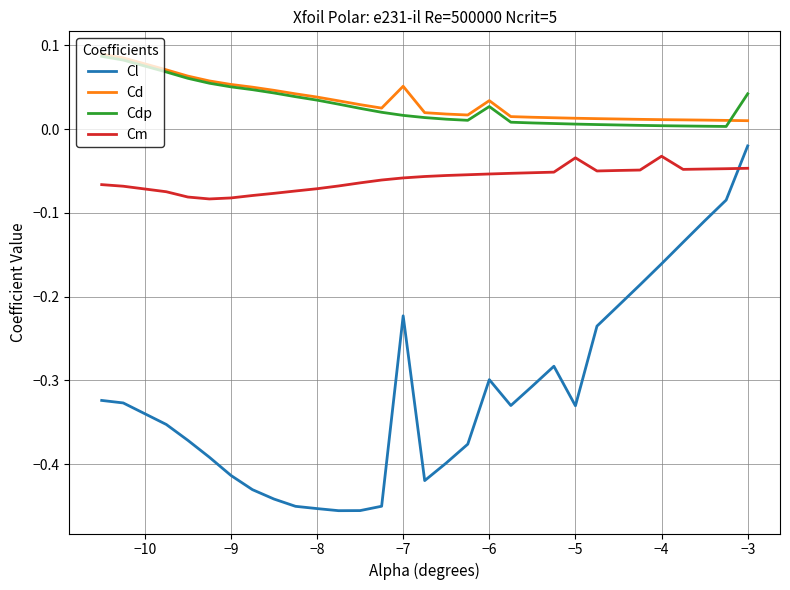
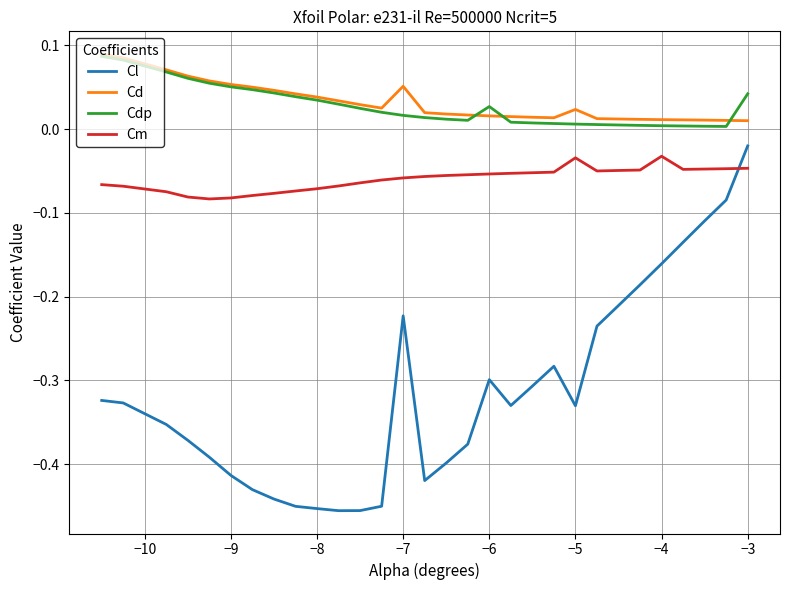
  {
    "Cl": {
      "−9": -0.41,
      "−8": -0.45,
      "−7": -0.22,
      "−6": -0.30,
      "−5": -0.33,
      "−4": -0.16,
      "−3": -0.02
    },
    "Cd": {
      "−8": 0.04,
      "−7": 0.05,
-     "−6": 0.03,
-     "−5": 0.01,
+     "−6": 0.02,
+     "−5": 0.02,
      "−4": 0.01,
      "−3": 0.01
    },
    "Cdp": {
      "−8": 0.03,
      "−7": 0.02,
      "−6": 0.03,
      "−5": 0.01,
      "−4": 0.00,
      "−3": 0.04
    },
    "Cm": {
      "−9": -0.08,
      "−8": -0.07,
      "−7": -0.06,
      "−6": -0.05,
      "−5": -0.03,
      "−4": -0.03,
      "−3": -0.05
    }
  }
